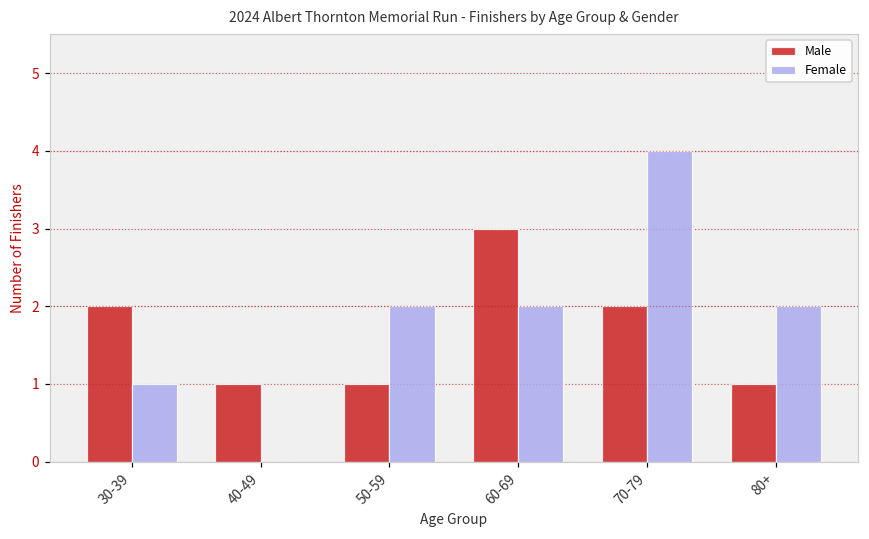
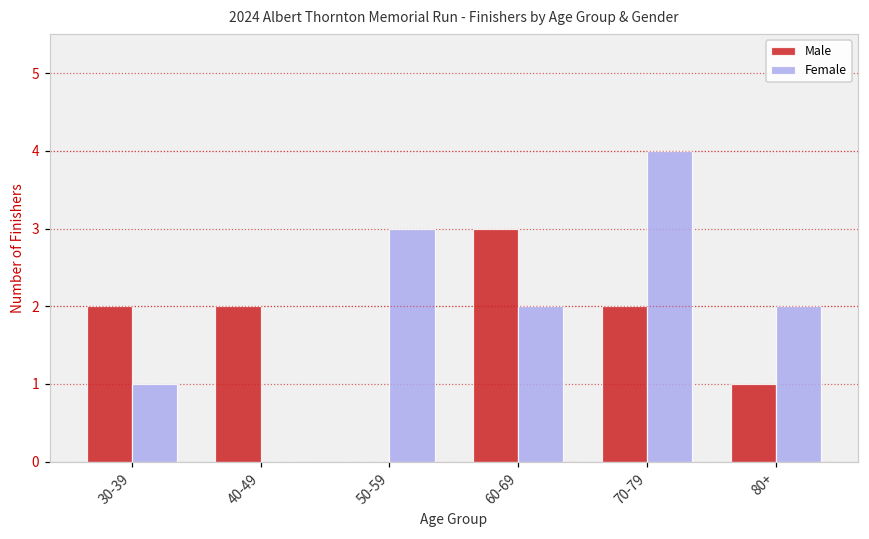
  {
    "Male": {
      "30-39": 2,
-     "40-49": 1,
-     "50-59": 1,
+     "40-49": 2,
+     "50-59": 0,
      "60-69": 3,
      "70-79": 2,
      "80+": 1
    },
    "Female": {
      "30-39": 1,
      "40-49": 0,
-     "50-59": 2,
+     "50-59": 3,
      "60-69": 2,
      "70-79": 4,
      "80+": 2
    }
  }
